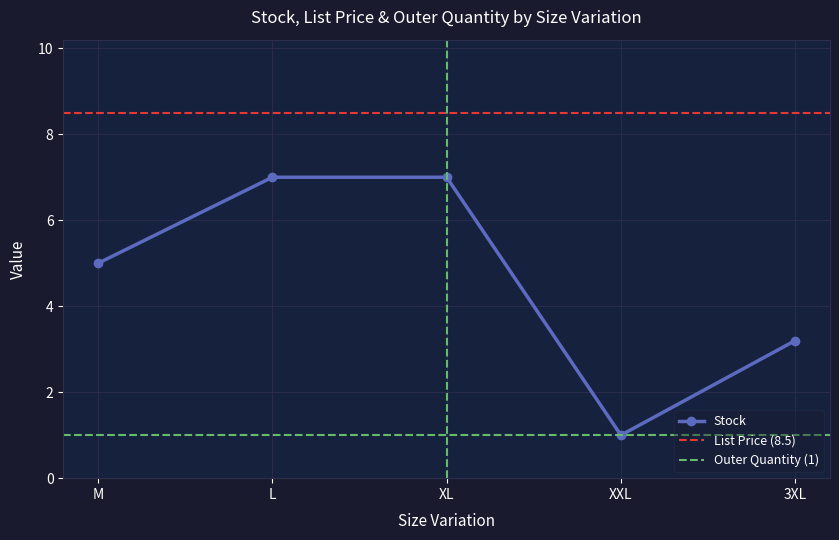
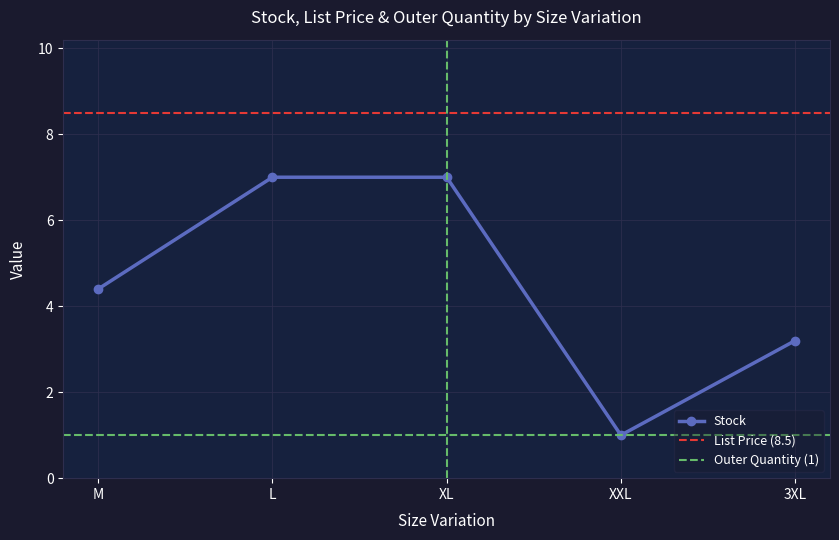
  {
-   "M": 5.0,
+   "M": 4.4,
    "L": 7.0,
    "XL": 7.0,
    "XXL": 1.0,
    "3XL": 3.2
  }
